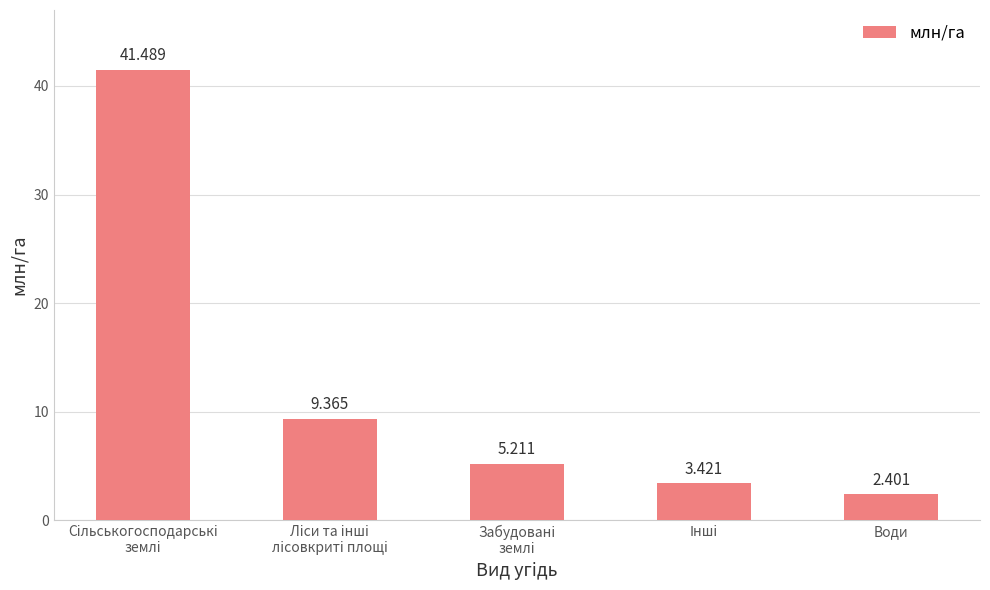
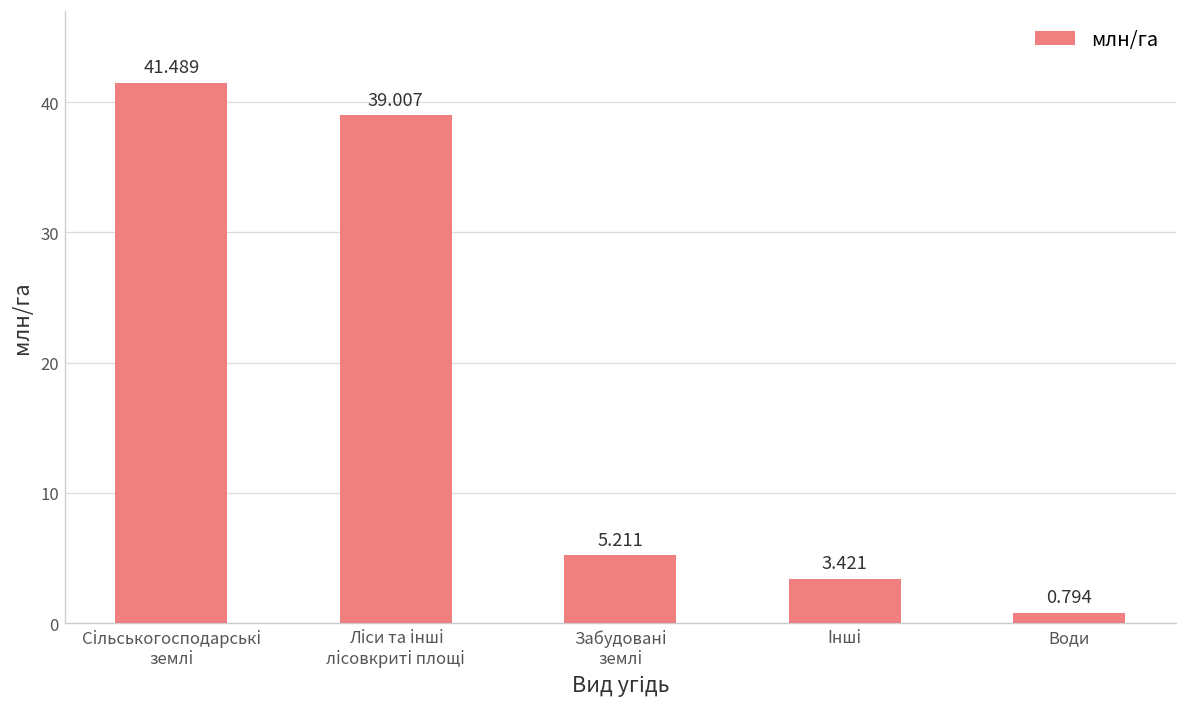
  {
    "Сільськогосподарські землі": 41.489,
-   "Ліси та інші лісовкриті площі": 9.365,
+   "Ліси та інші лісовкриті площі": 39.007,
    "Забудовані землі": 5.211,
    "Інші": 3.421,
-   "Води": 2.401
+   "Води": 0.794
  }
